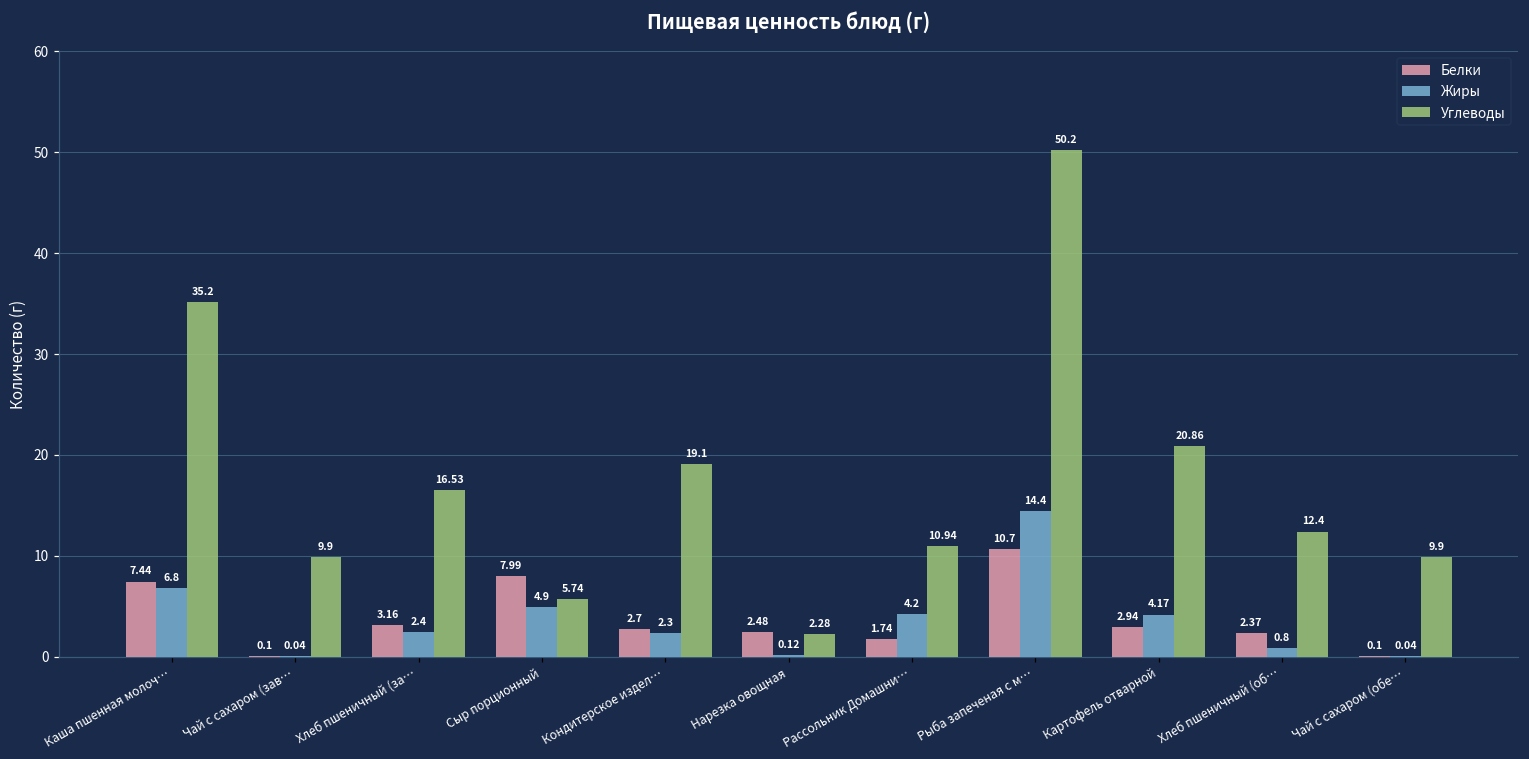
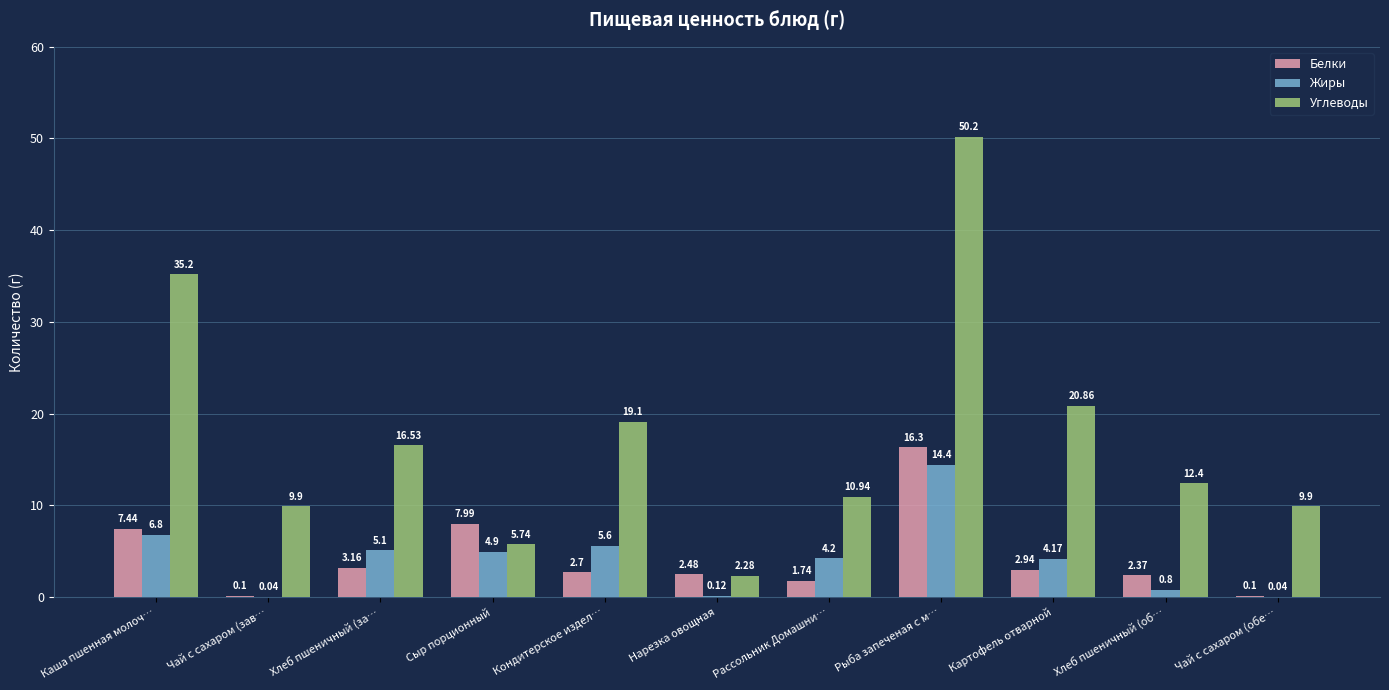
  {
    "Белки": {
      "Каша пшенная молоч…": 7.44,
      "Чай с сахаром (зав…": 0.1,
      "Хлеб пшеничный (за…": 3.16,
      "Сыр порционный": 7.99,
      "Кондитерское издел…": 2.7,
      "Нарезка овощная": 2.48,
      "Рассольник Домашни…": 1.74,
-     "Рыба запеченая с м…": 10.7,
+     "Рыба запеченая с м…": 16.3,
      "Картофель отварной": 2.94,
      "Хлеб пшеничный (об…": 2.37,
      "Чай с сахаром (обе…": 0.1
    },
    "Жиры": {
      "Каша пшенная молоч…": 6.8,
      "Чай с сахаром (зав…": 0.04,
-     "Хлеб пшеничный (за…": 2.4,
+     "Хлеб пшеничный (за…": 5.1,
      "Сыр порционный": 4.9,
-     "Кондитерское издел…": 2.3,
+     "Кондитерское издел…": 5.6,
      "Нарезка овощная": 0.12,
      "Рассольник Домашни…": 4.2,
      "Рыба запеченая с м…": 14.4,
      "Картофель отварной": 4.17,
      "Хлеб пшеничный (об…": 0.8,
      "Чай с сахаром (обе…": 0.04
    },
    "Углеводы": {
      "Каша пшенная молоч…": 35.2,
      "Чай с сахаром (зав…": 9.9,
      "Хлеб пшеничный (за…": 16.53,
      "Сыр порционный": 5.74,
      "Кондитерское издел…": 19.1,
      "Нарезка овощная": 2.28,
      "Рассольник Домашни…": 10.94,
      "Рыба запеченая с м…": 50.2,
      "Картофель отварной": 20.86,
      "Хлеб пшеничный (об…": 12.4,
      "Чай с сахаром (обе…": 9.9
    }
  }
